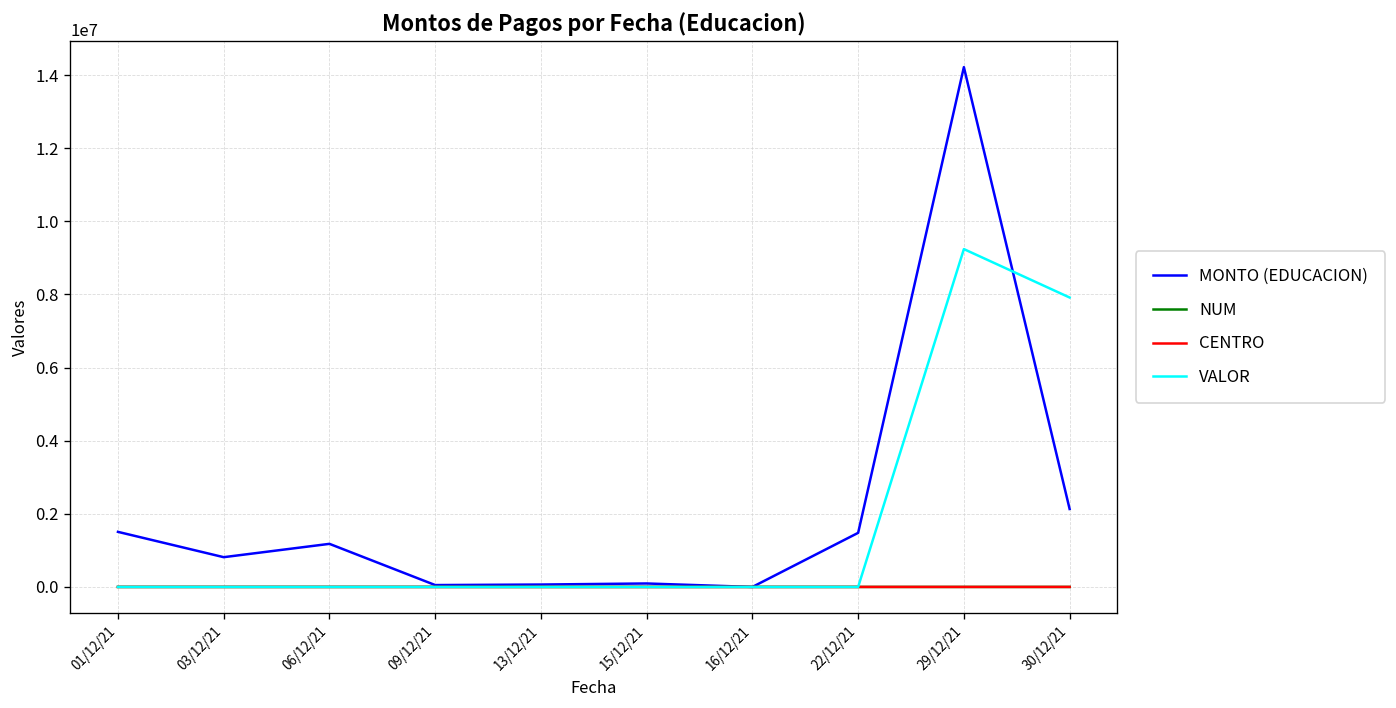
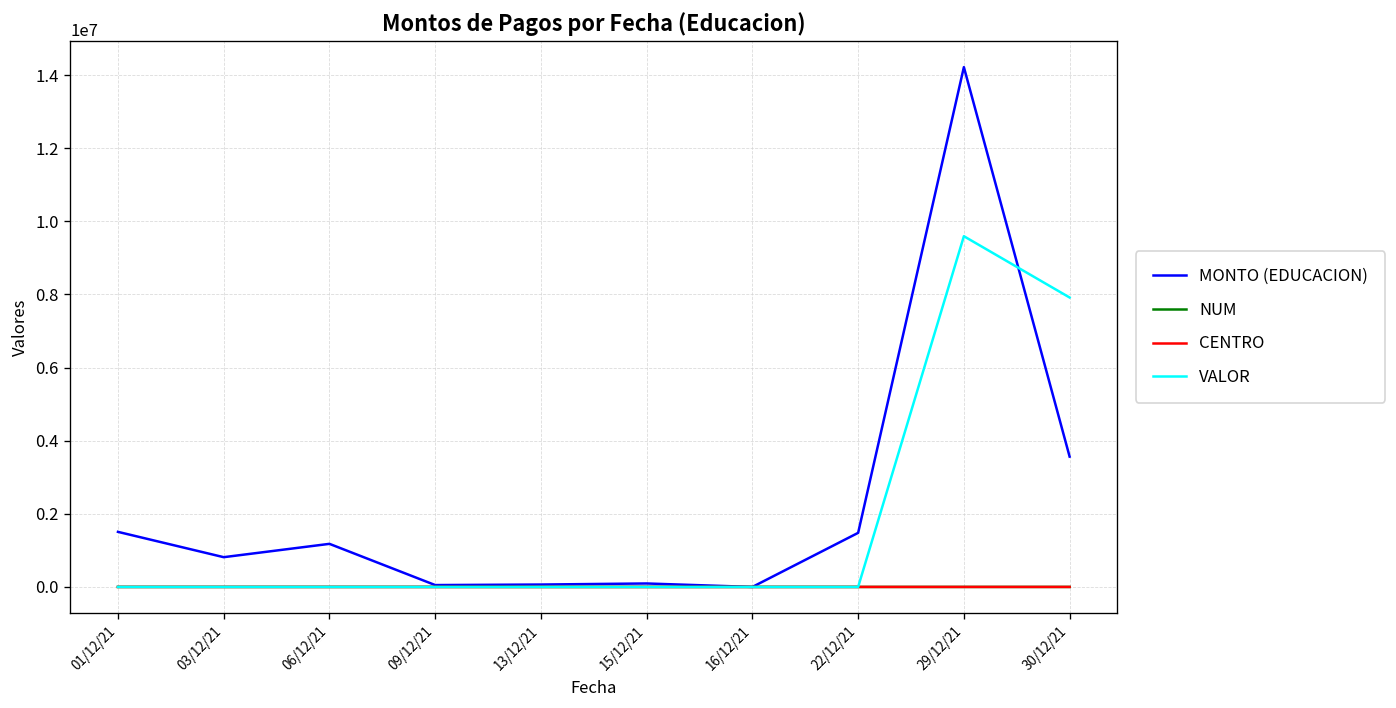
  {
    "MONTO (EDUCACION)": {
      "01/12/21": 1500000,
      "03/12/21": 800000,
      "06/12/21": 1200000,
      "15/12/21": 100000,
      "22/12/21": 1500000,
      "29/12/21": 14200000,
-     "30/12/21": 2100000
+     "30/12/21": 3600000
    },
    "CENTRO": {
      "29/12/21": 0,
      "30/12/21": 0
    },
    "VALOR": {
-     "29/12/21": 9200000,
+     "29/12/21": 9600000,
      "30/12/21": 7900000
    }
  }
